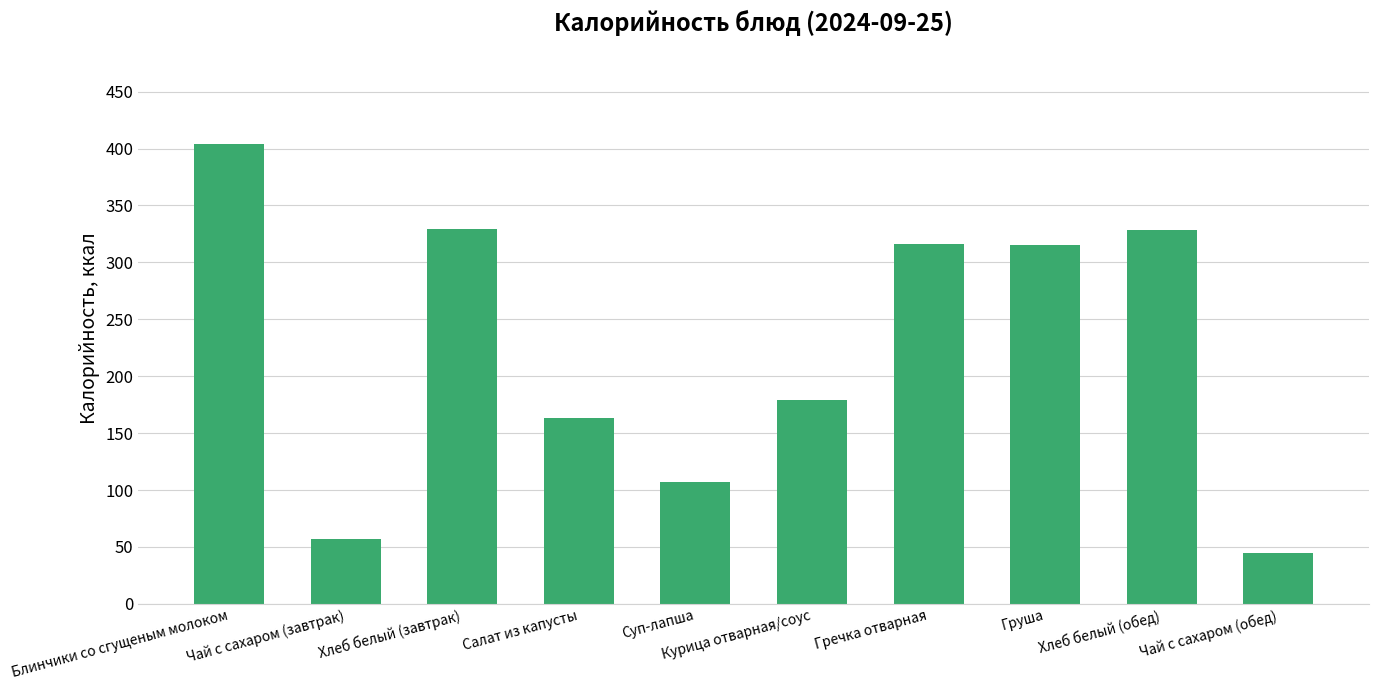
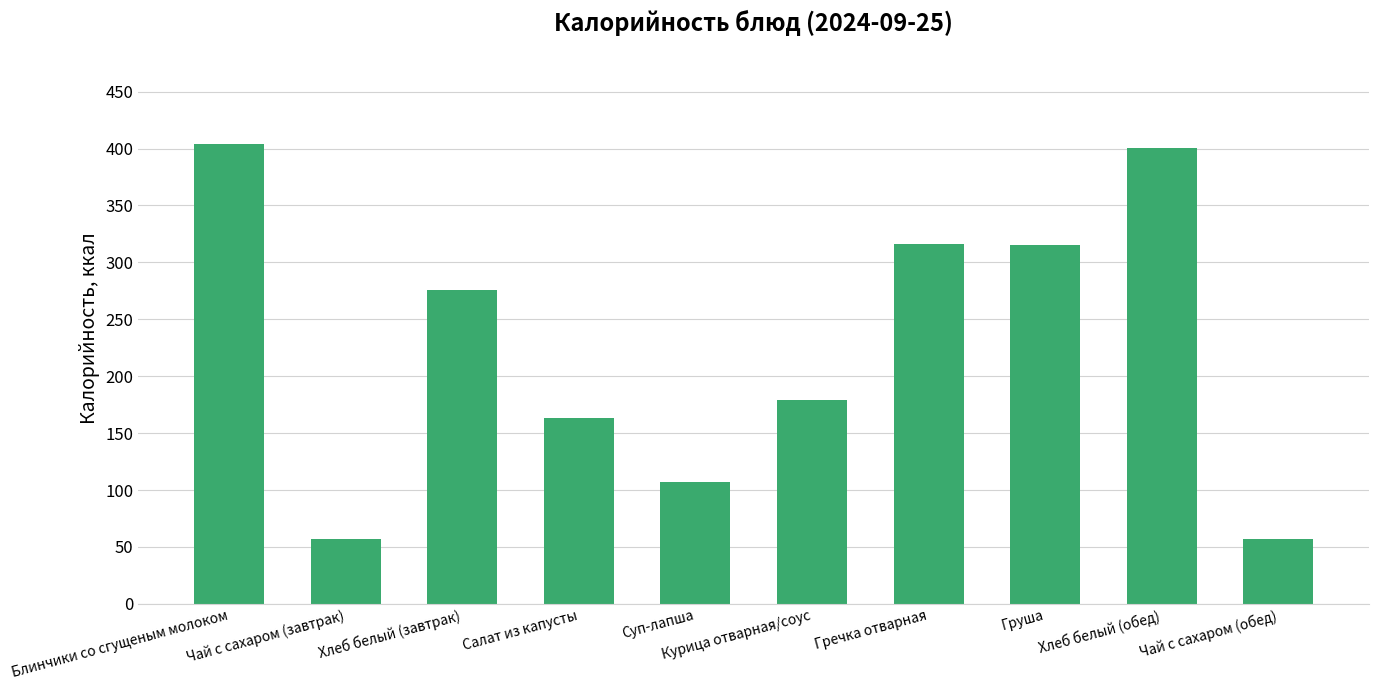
  {
    "Блинчики со сгущеным молоком": 404,
    "Чай с сахаром (завтрак)": 57,
-   "Хлеб белый (завтрак)": 329,
+   "Хлеб белый (завтрак)": 276,
    "Салат из капусты": 163,
    "Суп-лапша": 107,
    "Курица отварная/соус": 179,
    "Гречка отварная": 316,
    "Груша": 316,
-   "Хлеб белый (обед)": 329,
-   "Чай с сахаром (обед)": 45
+   "Хлеб белый (обед)": 401,
+   "Чай с сахаром (обед)": 57
  }
